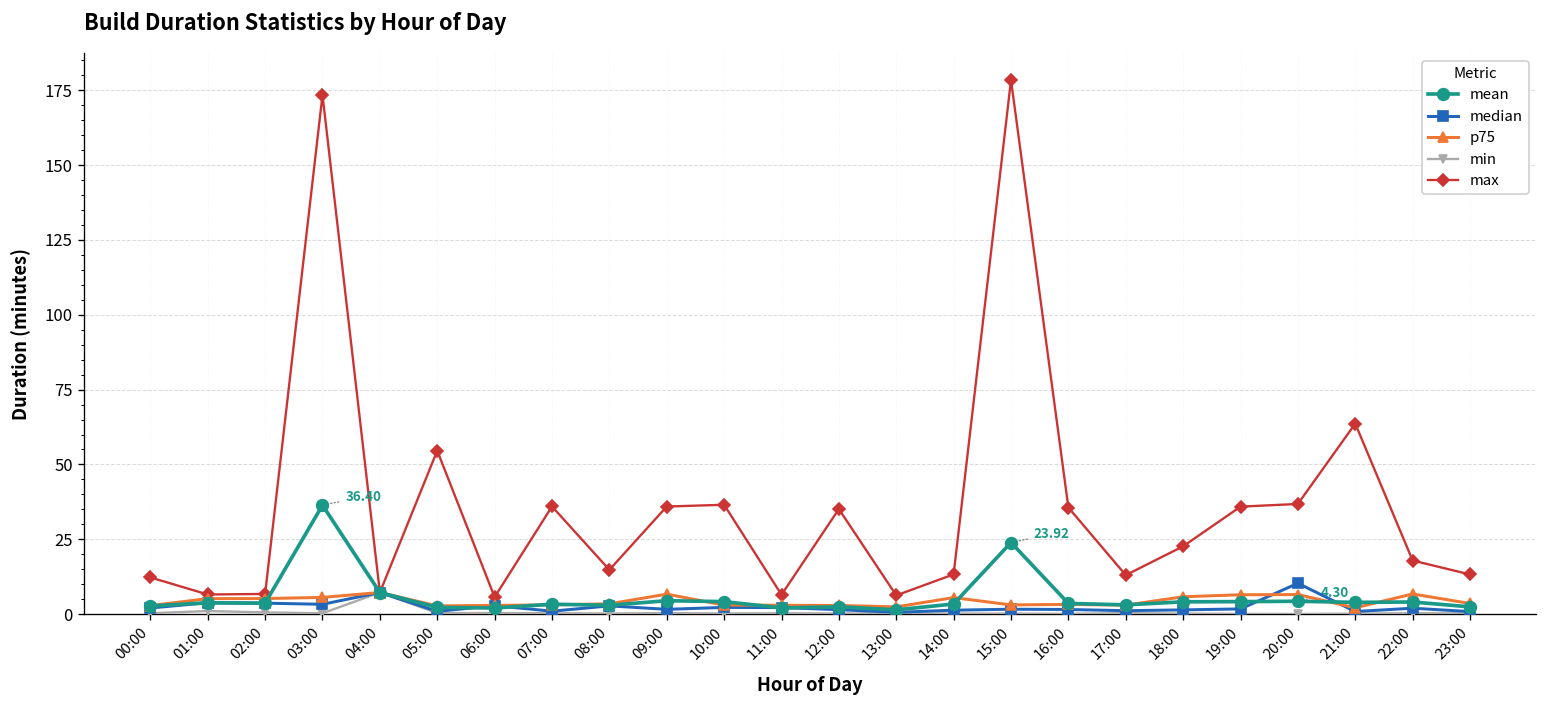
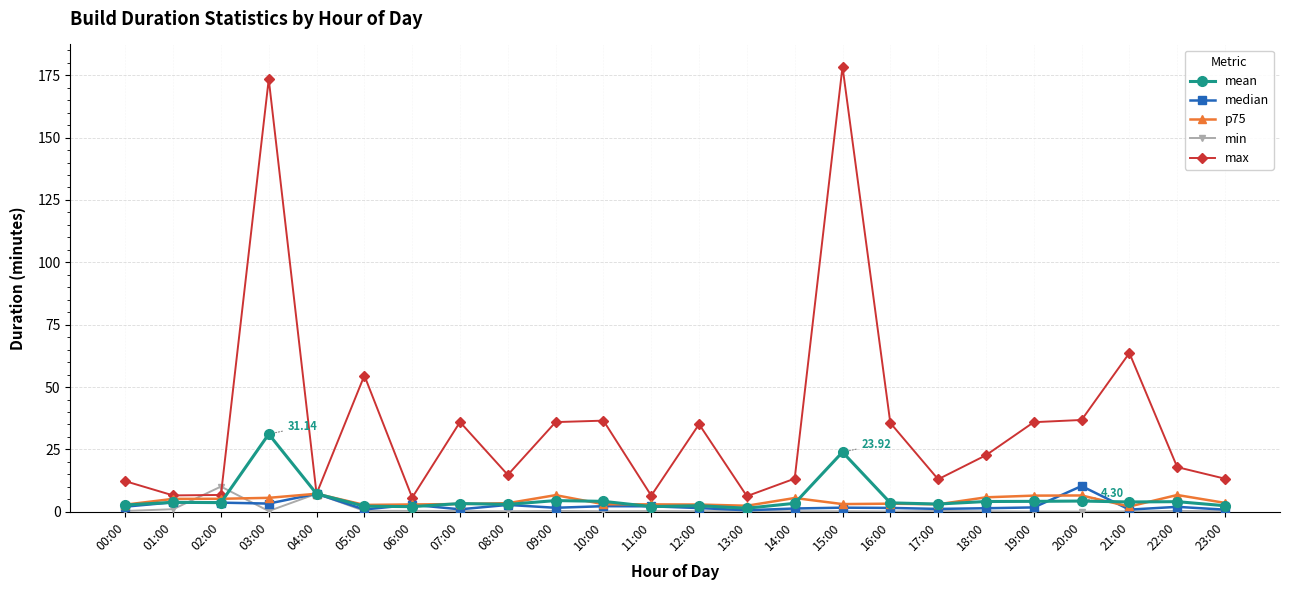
  {
    "mean": {
-     "03:00": 36.40,
+     "03:00": 31.14,
      "15:00": 23.92,
      "20:00": 4.30
    },
    "median": {
      "03:00": 3,
      "09:00": 2,
      "14:00": 1,
      "15:00": 2,
      "16:00": 2,
      "18:00": 1,
      "19:00": 2,
      "22:00": 2
    },
    "p75": {
      "01:00": 5,
      "02:00": 5,
      "03:00": 6,
      "09:00": 7,
      "14:00": 6,
      "15:00": 3,
      "18:00": 6,
      "19:00": 6,
      "21:00": 2,
      "22:00": 7,
      "23:00": 4
    },
    "min": {
      "00:00": 0,
      "01:00": 1,
-     "02:00": 1,
+     "02:00": 10,
      "03:00": 0,
      "06:00": 0,
      "08:00": 0,
      "09:00": 0,
      "10:00": 0,
      "11:00": 0,
      "12:00": 0,
      "14:00": 0,
      "15:00": 0,
      "16:00": 0,
      "18:00": 0,
      "19:00": 0,
      "20:00": 0,
      "22:00": 0
    },
    "max": {
      "00:00": 12,
      "01:00": 7,
      "02:00": 7,
      "03:00": 173,
      "05:00": 55,
      "06:00": 6,
      "07:00": 36,
      "08:00": 15,
      "09:00": 36,
      "10:00": 37,
      "11:00": 6,
      "12:00": 35,
      "13:00": 6,
      "14:00": 13,
      "15:00": 178,
      "16:00": 36,
      "17:00": 13,
      "18:00": 23,
      "19:00": 36,
      "20:00": 37,
      "21:00": 64,
      "22:00": 18,
      "23:00": 13
    }
  }
